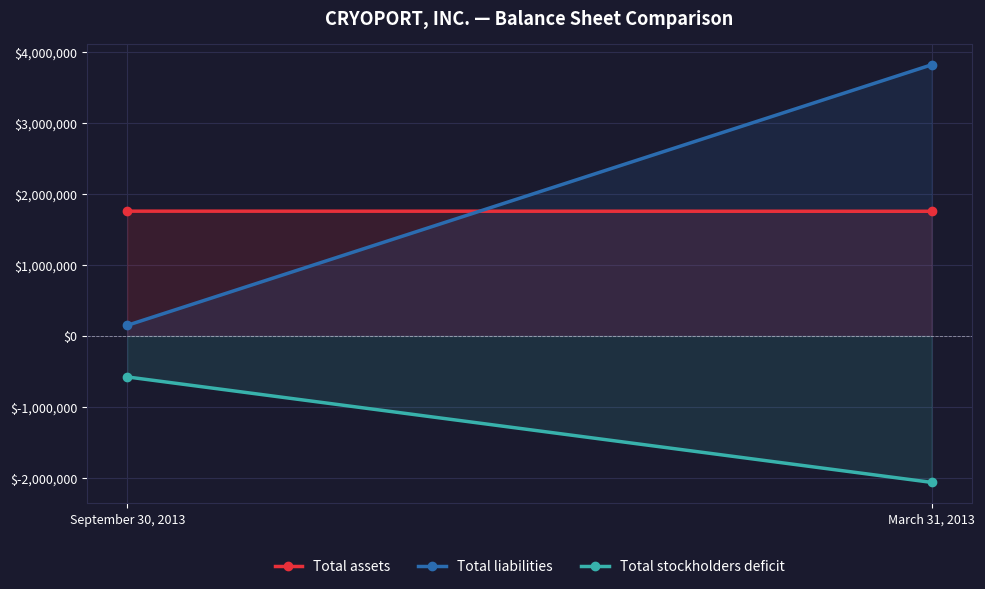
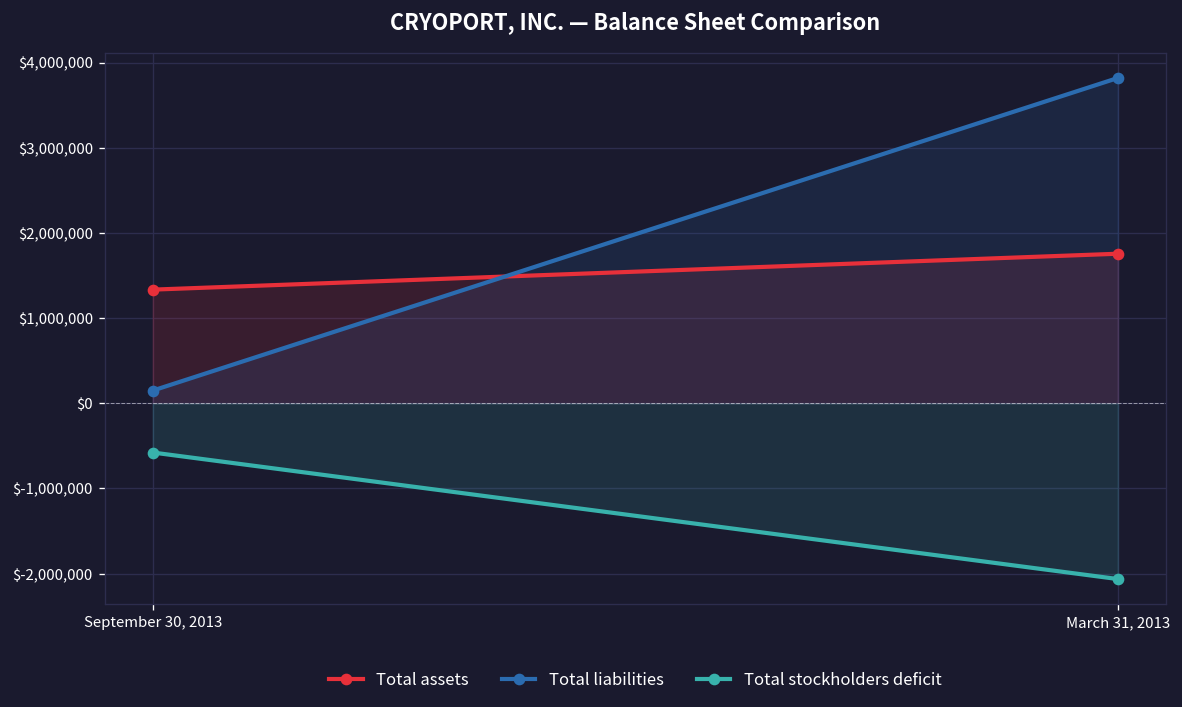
  {
    "Total assets": {
-     "September 30, 2013": "$1,800,000",
+     "September 30, 2013": "$1,300,000",
      "March 31, 2013": "$1,800,000"
    },
    "Total liabilities": {
      "September 30, 2013": "$100,000",
      "March 31, 2013": "$3,800,000"
    }
  }
